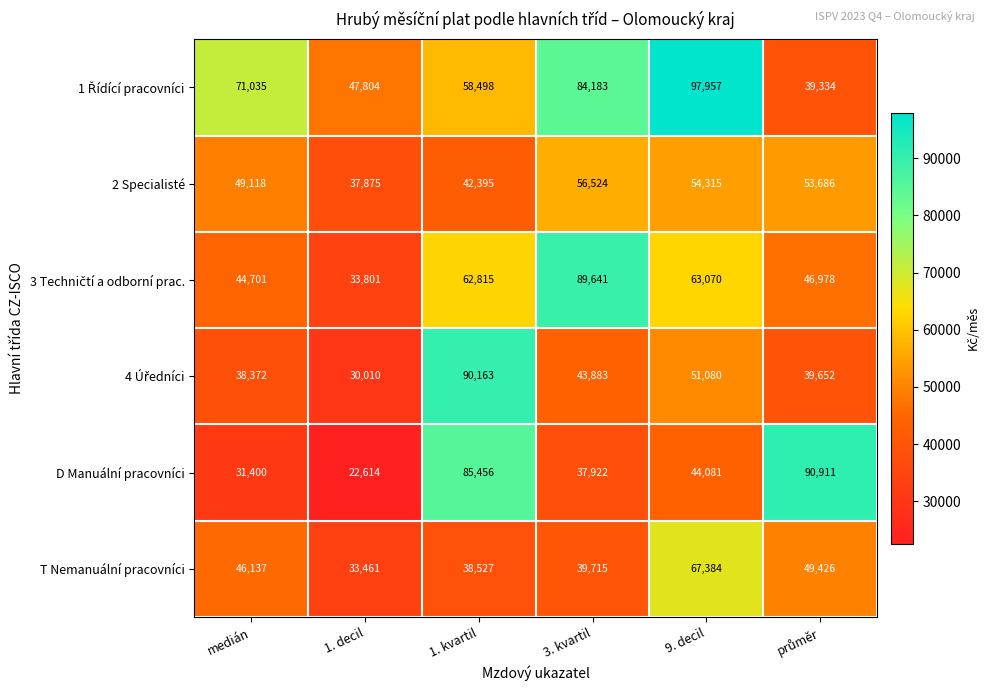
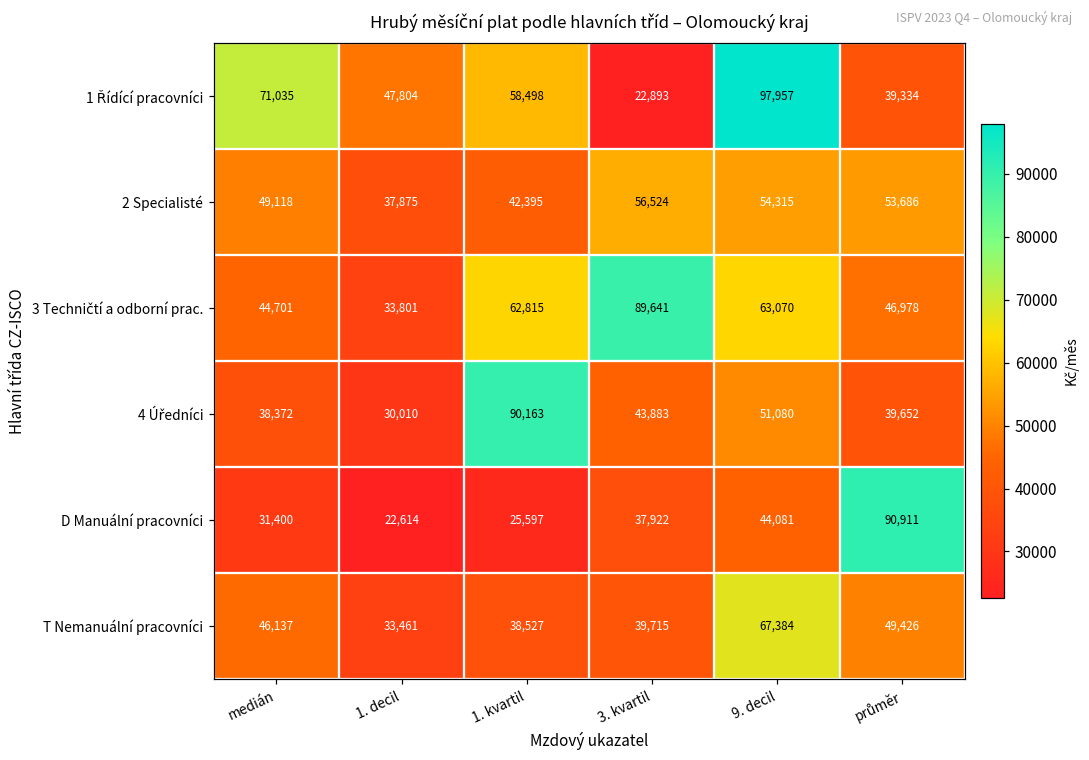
  {
    "1 Řídící pracovníci": {
      "medián": "71,035",
      "1. decil": "47,804",
      "1. kvartil": "58,498",
-     "3. kvartil": "84,183",
+     "3. kvartil": "22,893",
      "9. decil": "97,957",
      "průměr": "39,334"
    },
    "2 Specialisté": {
      "medián": "49,118",
      "1. decil": "37,875",
      "1. kvartil": "42,395",
      "3. kvartil": "56,524",
      "9. decil": "54,315",
      "průměr": "53,686"
    },
    "3 Techničtí a odborní prac.": {
      "medián": "44,701",
      "1. decil": "33,801",
      "1. kvartil": "62,815",
      "3. kvartil": "89,641",
      "9. decil": "63,070",
      "průměr": "46,978"
    },
    "4 Úředníci": {
      "medián": "38,372",
      "1. decil": "30,010",
      "1. kvartil": "90,163",
      "3. kvartil": "43,883",
      "9. decil": "51,080",
      "průměr": "39,652"
    },
    "D Manuální pracovníci": {
      "medián": "31,400",
      "1. decil": "22,614",
-     "1. kvartil": "85,456",
+     "1. kvartil": "25,597",
      "3. kvartil": "37,922",
      "9. decil": "44,081",
      "průměr": "90,911"
    },
    "T Nemanuální pracovníci": {
      "medián": "46,137",
      "1. decil": "33,461",
      "1. kvartil": "38,527",
      "3. kvartil": "39,715",
      "9. decil": "67,384",
      "průměr": "49,426"
    }
  }
